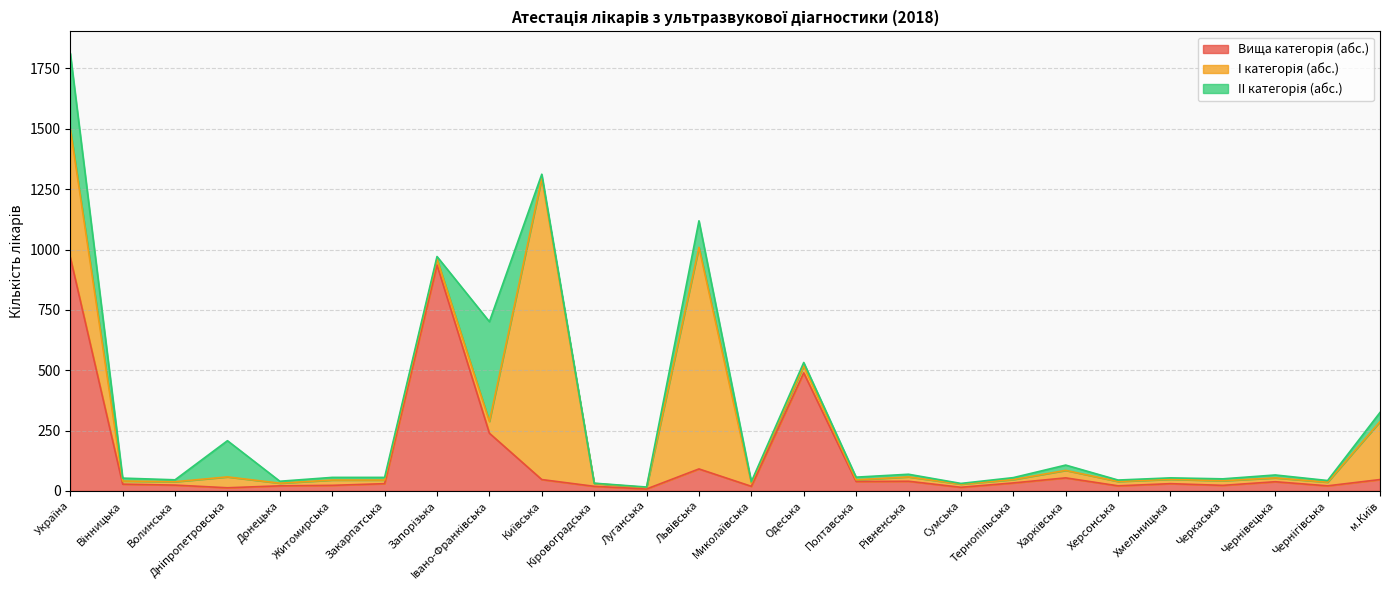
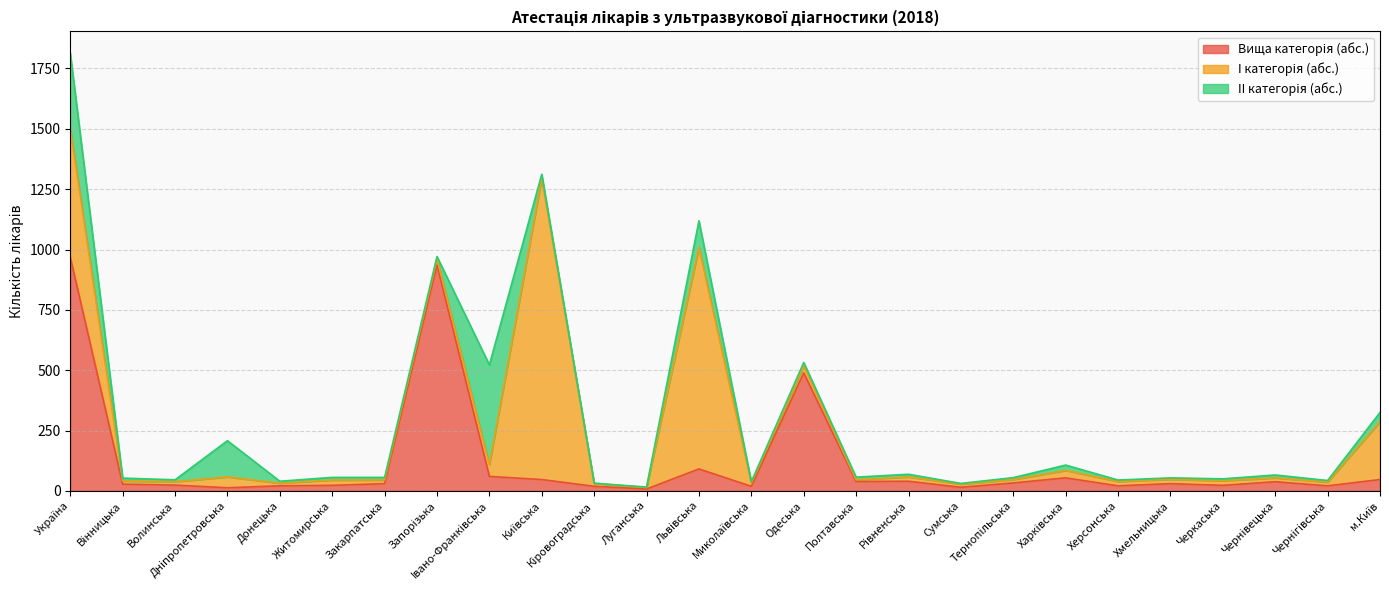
  {
    "Вища категорія (абс.)": {
      "Україна": 970,
      "Вінницька": 30,
      "Волинська": 20,
      "Дніпропетровська": 10,
      "Донецька": 20,
      "Житомирська": 20,
      "Закарпатська": 30,
      "Запорізька": 940,
-     "Івано-Франківська": 240,
+     "Івано-Франківська": 60,
      "Київська": 50,
      "Кіровоградська": 20,
      "Львівська": 90,
      "Миколаївська": 20,
      "Одеська": 490,
      "Рівненська": 40,
      "Сумська": 20,
      "Тернопільська": 30,
      "Харківська": 50,
      "Херсонська": 20,
      "Хмельницька": 30,
      "Черкаська": 20,
      "Чернівецька": 40,
      "Чернігівська": 20,
      "м.Київ": 50
    },
    "I категорія (абс.)": {
      "Україна": 530,
      "Вінницька": 10,
      "Дніпропетровська": 50,
      "Житомирська": 20,
      "Закарпатська": 20,
      "Івано-Франківська": 50,
      "Київська": 1250,
      "Львівська": 920,
      "Одеська": 30,
      "Рівненська": 20,
      "Харківська": 30,
      "Чернівецька": 20,
      "м.Київ": 240
    },
    "II категорія (абс.)": {
      "Україна": 310,
      "Вінницька": 10,
      "Дніпропетровська": 150,
      "Житомирська": 10,
      "Закарпатська": 10,
      "Івано-Франківська": 410,
      "Київська": 20,
      "Львівська": 110,
      "Одеська": 10,
      "Полтавська": 10,
      "Рівненська": 10,
      "Харківська": 20,
      "Чернівецька": 10,
      "м.Київ": 40
    }
  }
